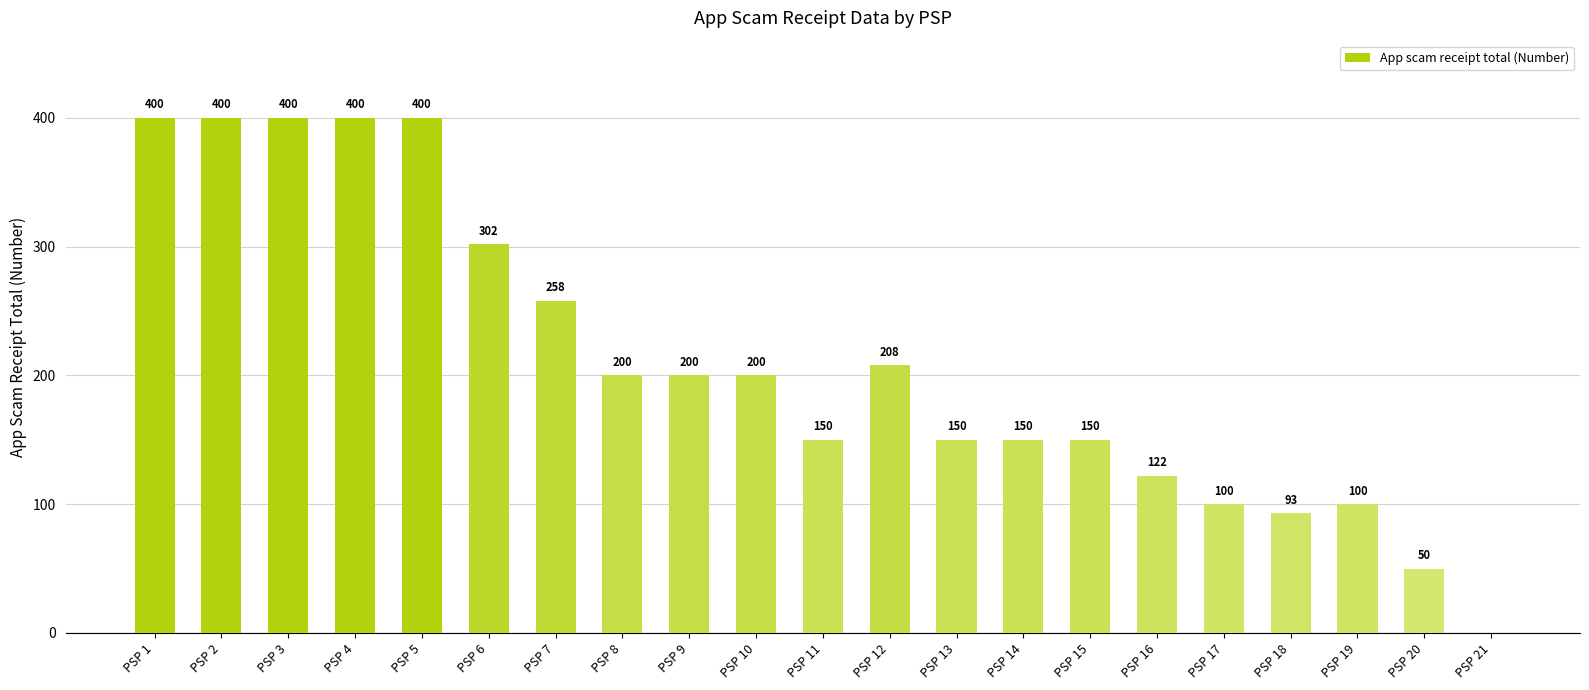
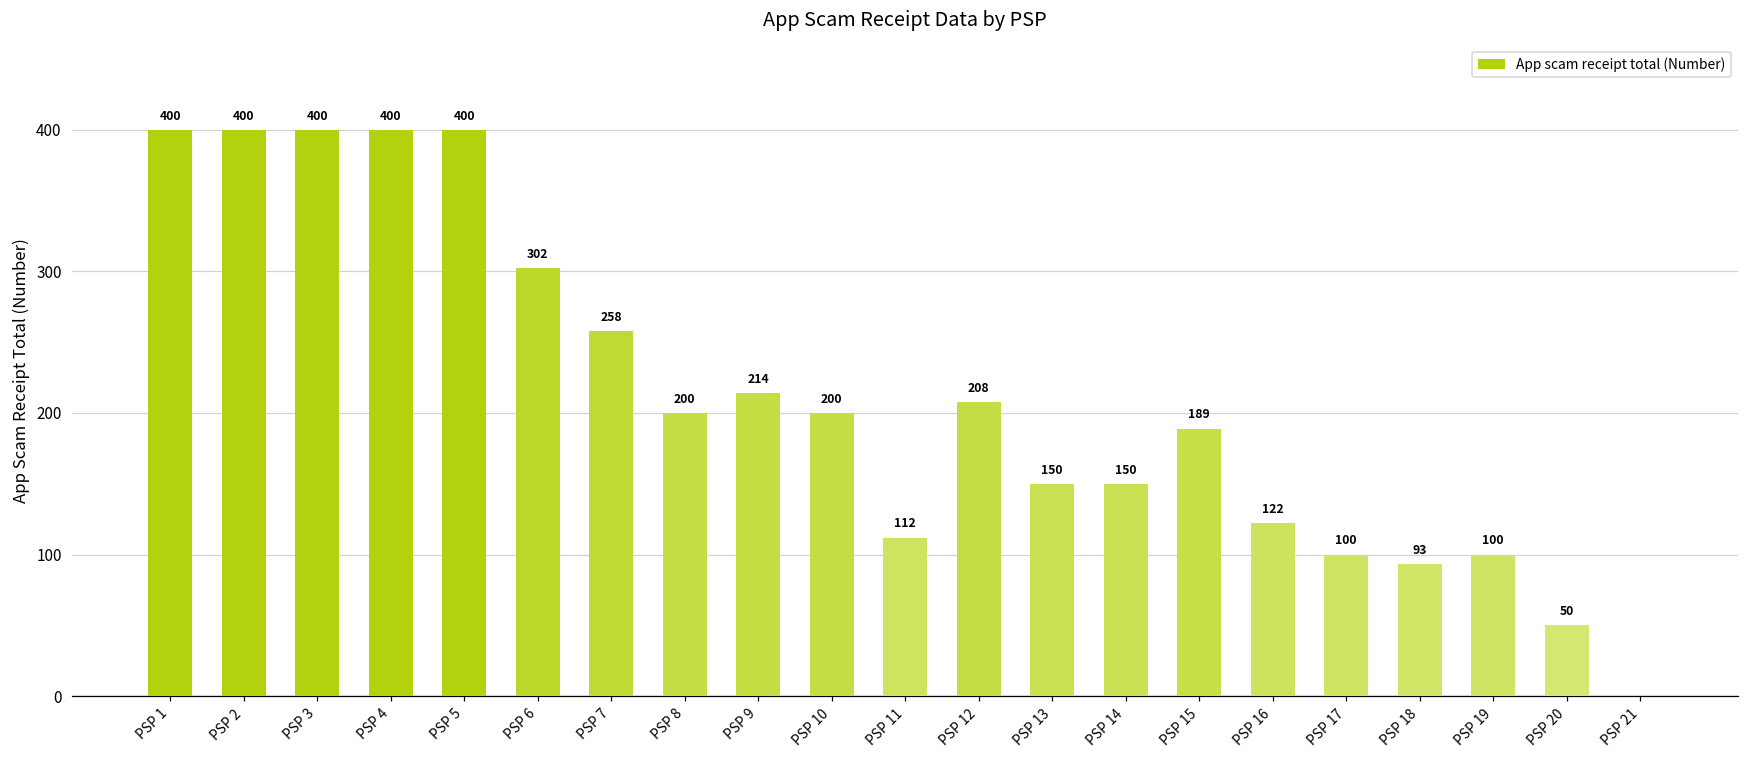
  {
    "PSP 1": 400,
    "PSP 2": 400,
    "PSP 3": 400,
    "PSP 4": 400,
    "PSP 5": 400,
    "PSP 6": 302,
    "PSP 7": 258,
    "PSP 8": 200,
-   "PSP 9": 200,
+   "PSP 9": 214,
    "PSP 10": 200,
-   "PSP 11": 150,
+   "PSP 11": 112,
    "PSP 12": 208,
    "PSP 13": 150,
    "PSP 14": 150,
-   "PSP 15": 150,
+   "PSP 15": 189,
    "PSP 16": 122,
    "PSP 17": 100,
    "PSP 18": 93,
    "PSP 19": 100,
    "PSP 20": 50
  }
